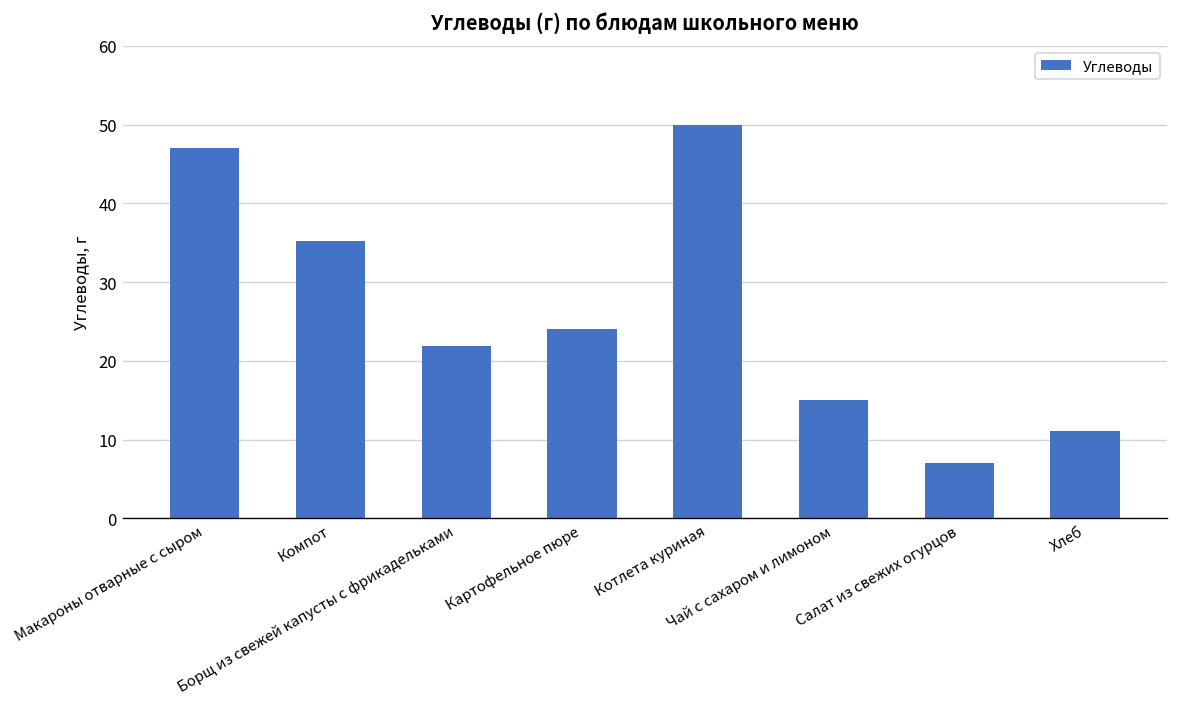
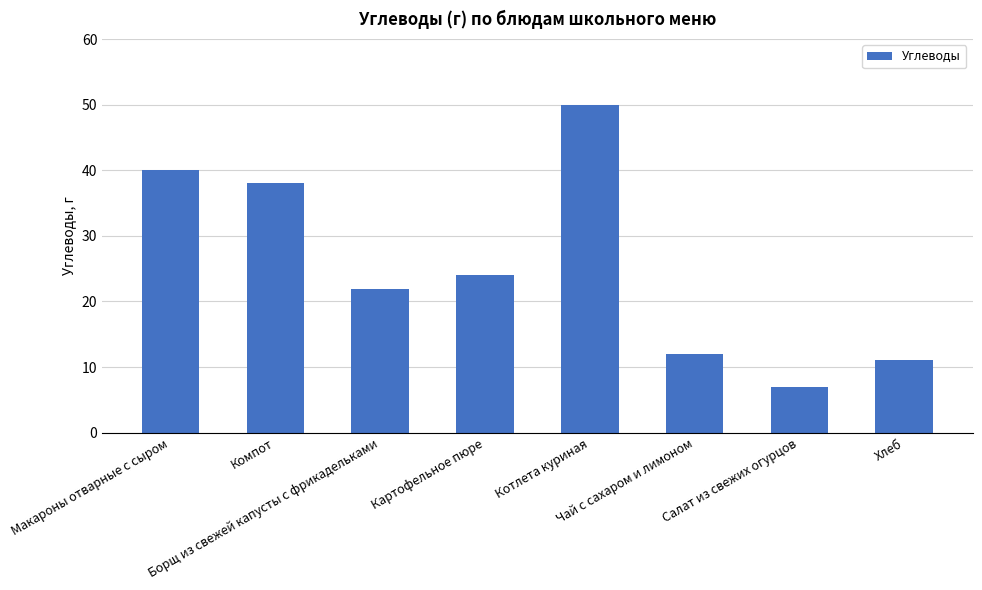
  {
-   "Макароны отварные с сыром": 47,
-   "Компот": 35,
+   "Макароны отварные с сыром": 40,
+   "Компот": 38,
    "Борщ из свежей капусты с фрикадельками": 22,
    "Картофельное пюре": 24,
    "Котлета куриная": 50,
-   "Чай с сахаром и лимоном": 15,
+   "Чай с сахаром и лимоном": 12,
    "Салат из свежих огурцов": 7,
    "Хлеб": 11
  }
